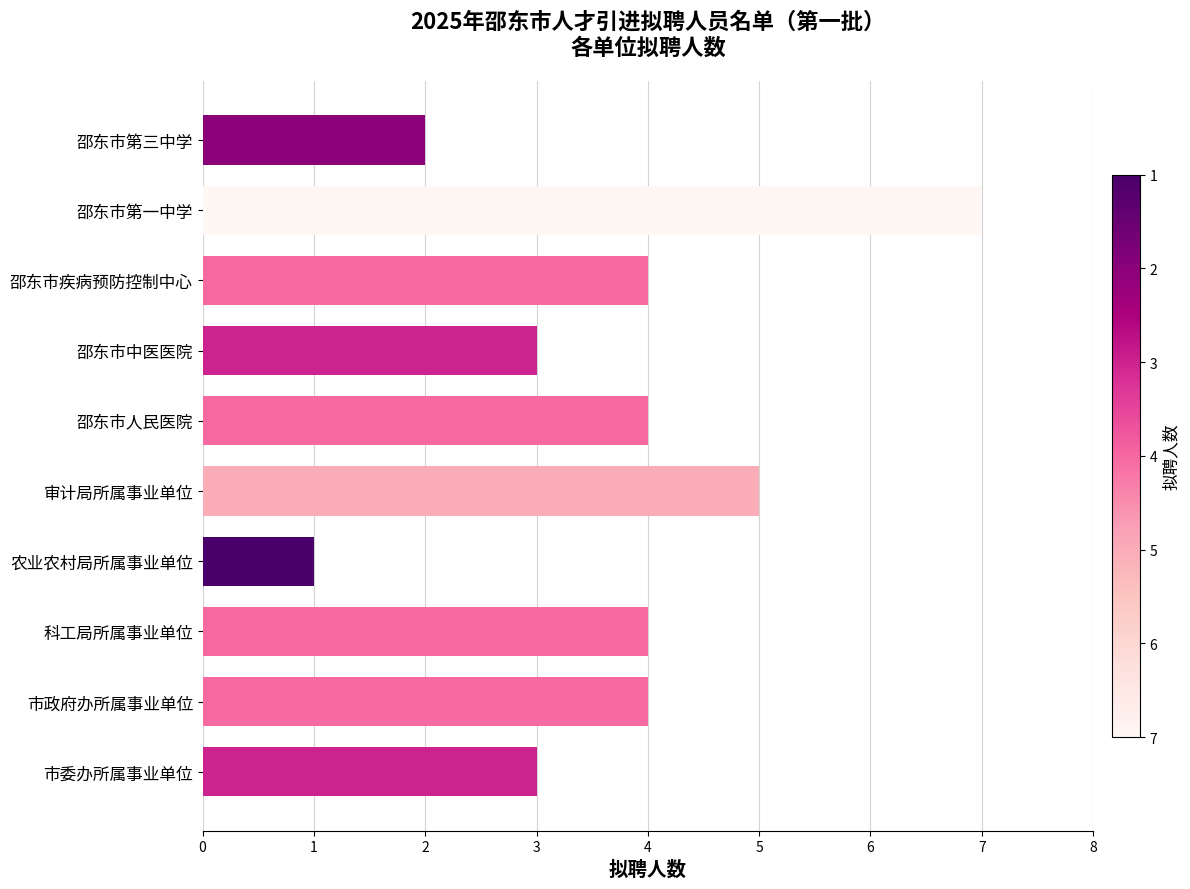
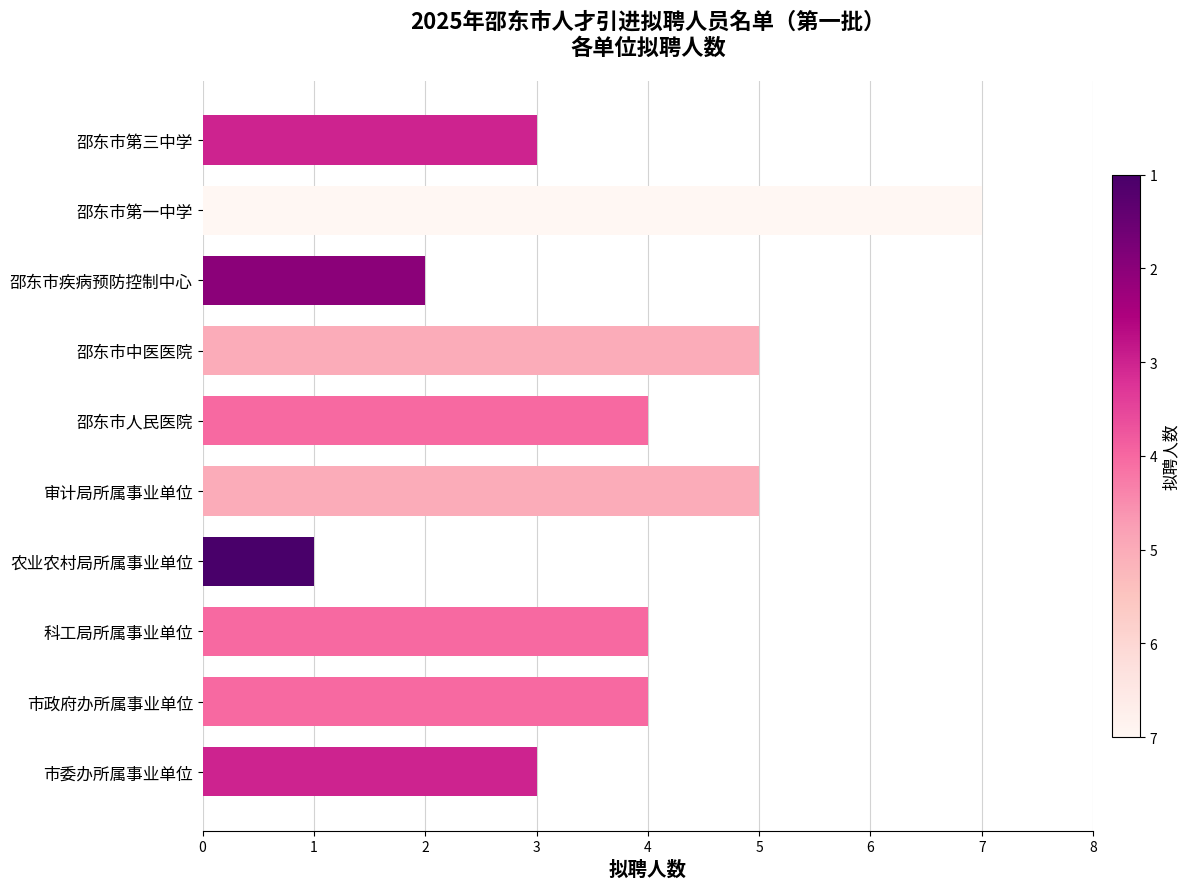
  {
-   "邵东市第三中学": 2,
+   "邵东市第三中学": 3,
    "邵东市第一中学": 7,
-   "邵东市疾病预防控制中心": 4,
-   "邵东市中医医院": 3,
+   "邵东市疾病预防控制中心": 2,
+   "邵东市中医医院": 5,
    "邵东市人民医院": 4,
    "审计局所属事业单位": 5,
    "农业农村局所属事业单位": 1,
    "科工局所属事业单位": 4,
    "市政府办所属事业单位": 4,
    "市委办所属事业单位": 3
  }
